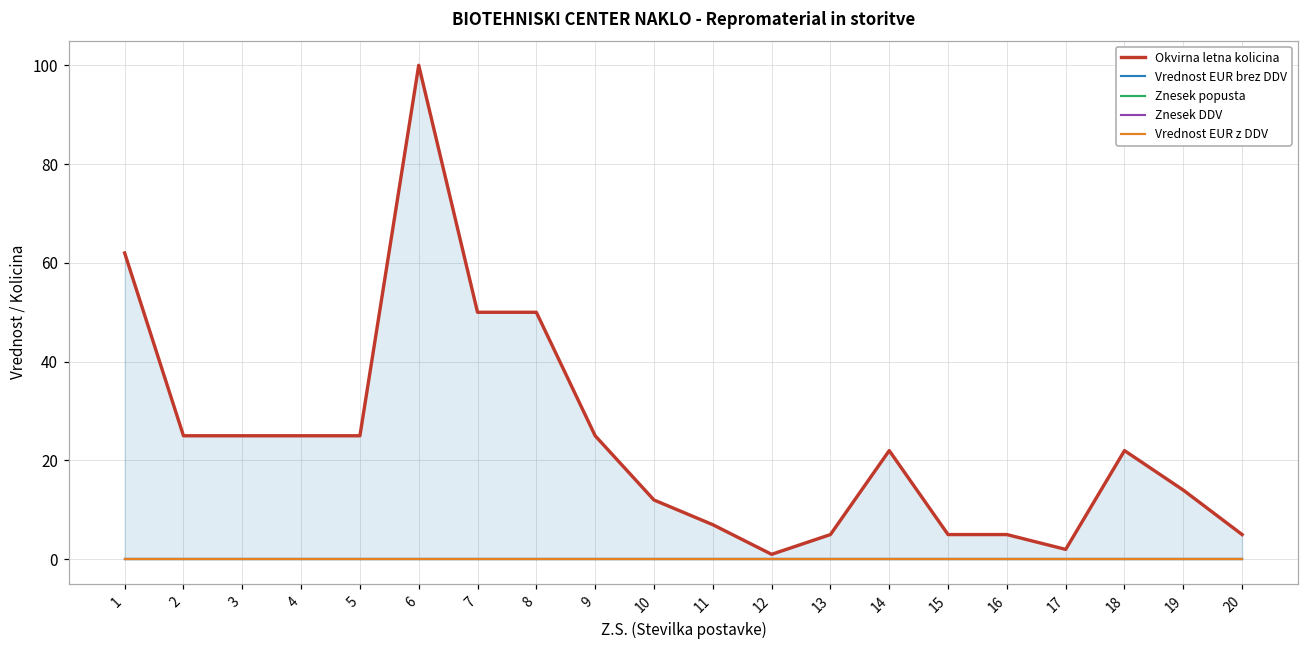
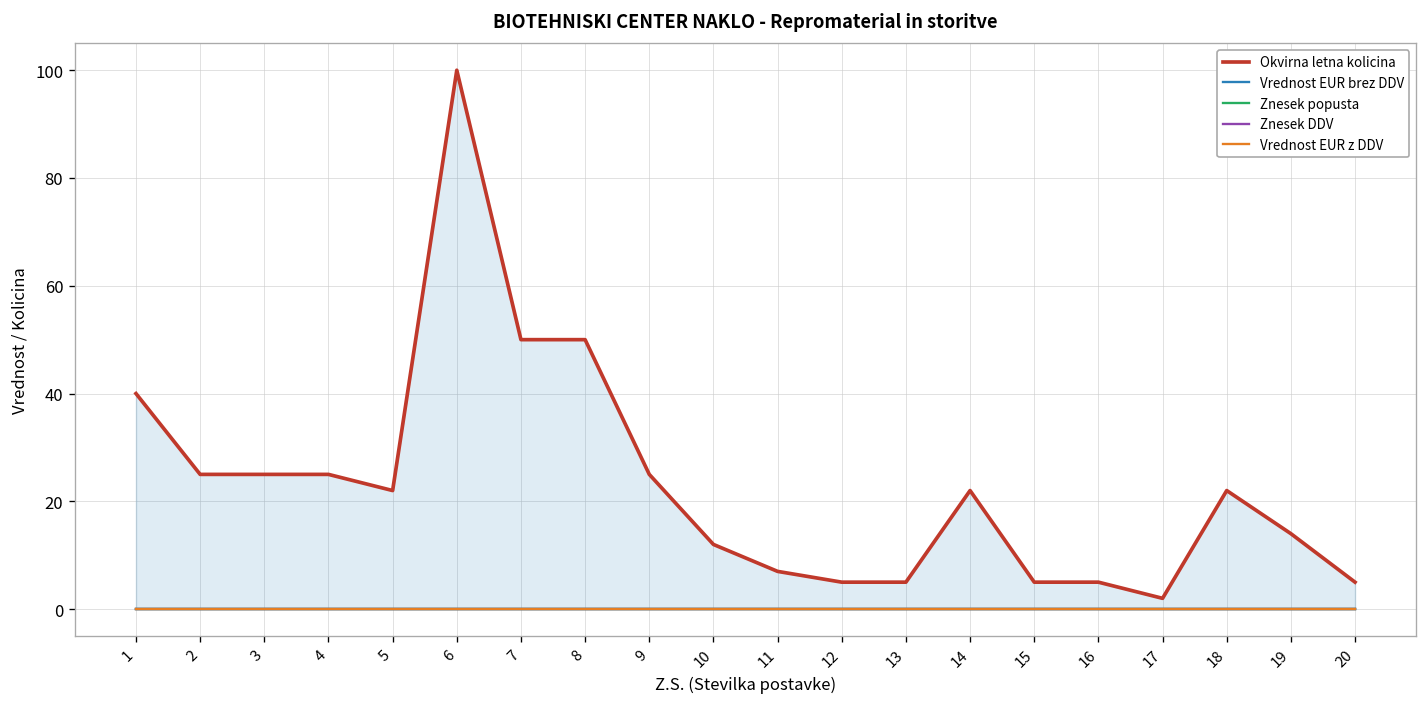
  {
    "Okvirna letna kolicina": {
-     "1": 62,
+     "1": 40,
      "2": 25,
      "3": 25,
      "4": 25,
-     "5": 25,
+     "5": 22,
      "6": 100,
      "7": 50,
      "8": 50,
      "9": 25,
      "10": 12,
      "11": 7,
-     "12": 1,
+     "12": 5,
      "13": 5,
      "14": 22,
      "15": 5,
      "16": 5,
      "17": 2,
      "18": 22,
      "19": 14,
      "20": 5
    },
    "Vrednost EUR z DDV": {
      "1": 0,
      "2": 0,
      "3": 0,
      "4": 0,
      "5": 0,
      "6": 0,
      "7": 0,
      "8": 0,
      "9": 0,
      "10": 0,
      "11": 0,
      "12": 0,
      "13": 0,
      "14": 0,
      "15": 0,
      "16": 0,
      "17": 0,
      "18": 0,
      "19": 0,
      "20": 0
    }
  }
